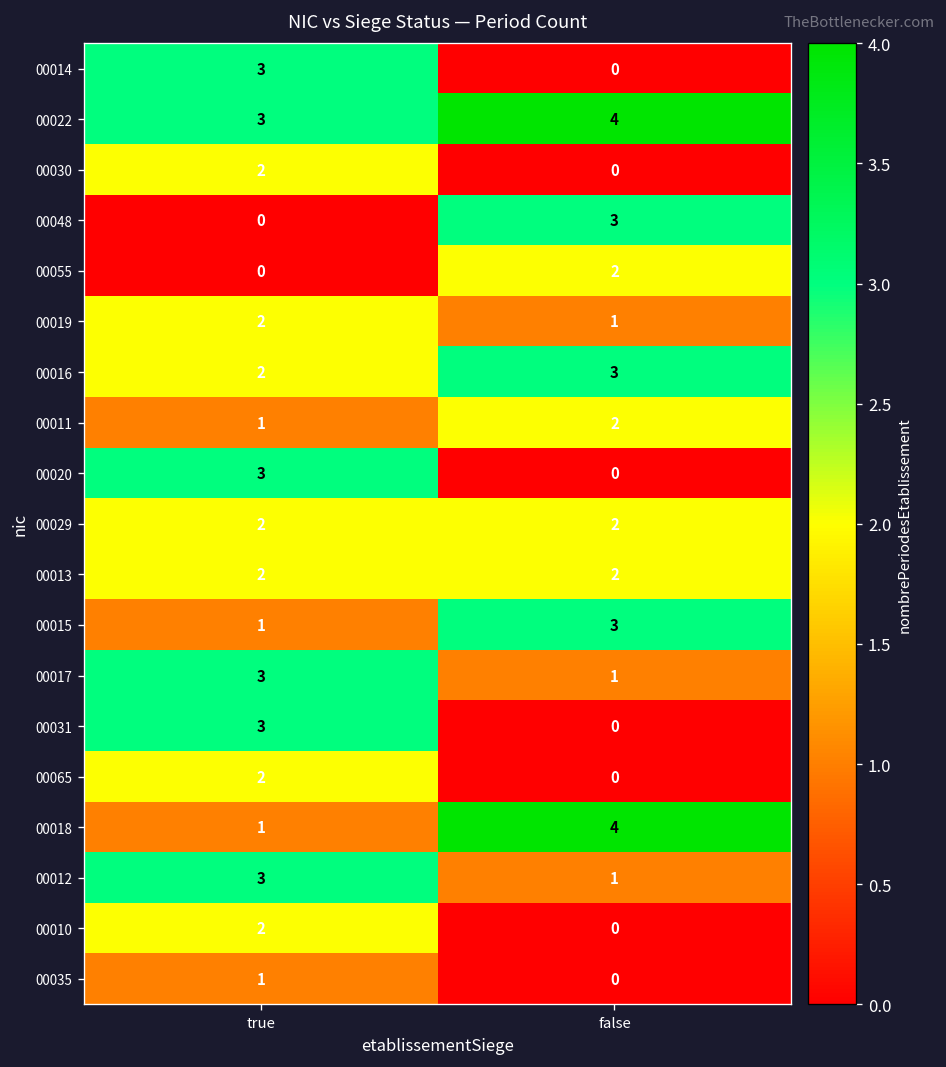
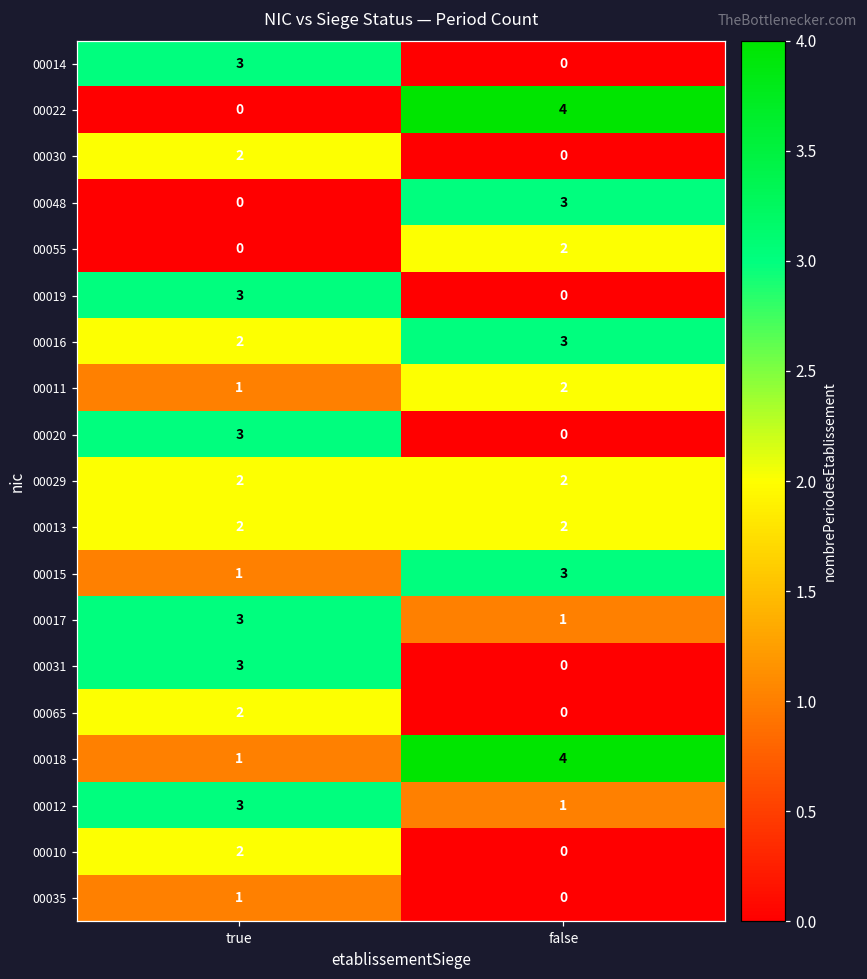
  {
    "00014": {
      "true": 3,
      "false": 0
    },
    "00022": {
-     "true": 3,
+     "true": 0,
      "false": 4
    },
    "00030": {
      "true": 2,
      "false": 0
    },
    "00048": {
      "true": 0,
      "false": 3
    },
    "00055": {
      "true": 0,
      "false": 2
    },
    "00019": {
-     "true": 2,
-     "false": 1
+     "true": 3,
+     "false": 0
    },
    "00016": {
      "true": 2,
      "false": 3
    },
    "00011": {
      "true": 1,
      "false": 2
    },
    "00020": {
      "true": 3,
      "false": 0
    },
    "00029": {
      "true": 2,
      "false": 2
    },
    "00013": {
      "true": 2,
      "false": 2
    },
    "00015": {
      "true": 1,
      "false": 3
    },
    "00017": {
      "true": 3,
      "false": 1
    },
    "00031": {
      "true": 3,
      "false": 0
    },
    "00065": {
      "true": 2,
      "false": 0
    },
    "00018": {
      "true": 1,
      "false": 4
    },
    "00012": {
      "true": 3,
      "false": 1
    },
    "00010": {
      "true": 2,
      "false": 0
    },
    "00035": {
      "true": 1,
      "false": 0
    }
  }
